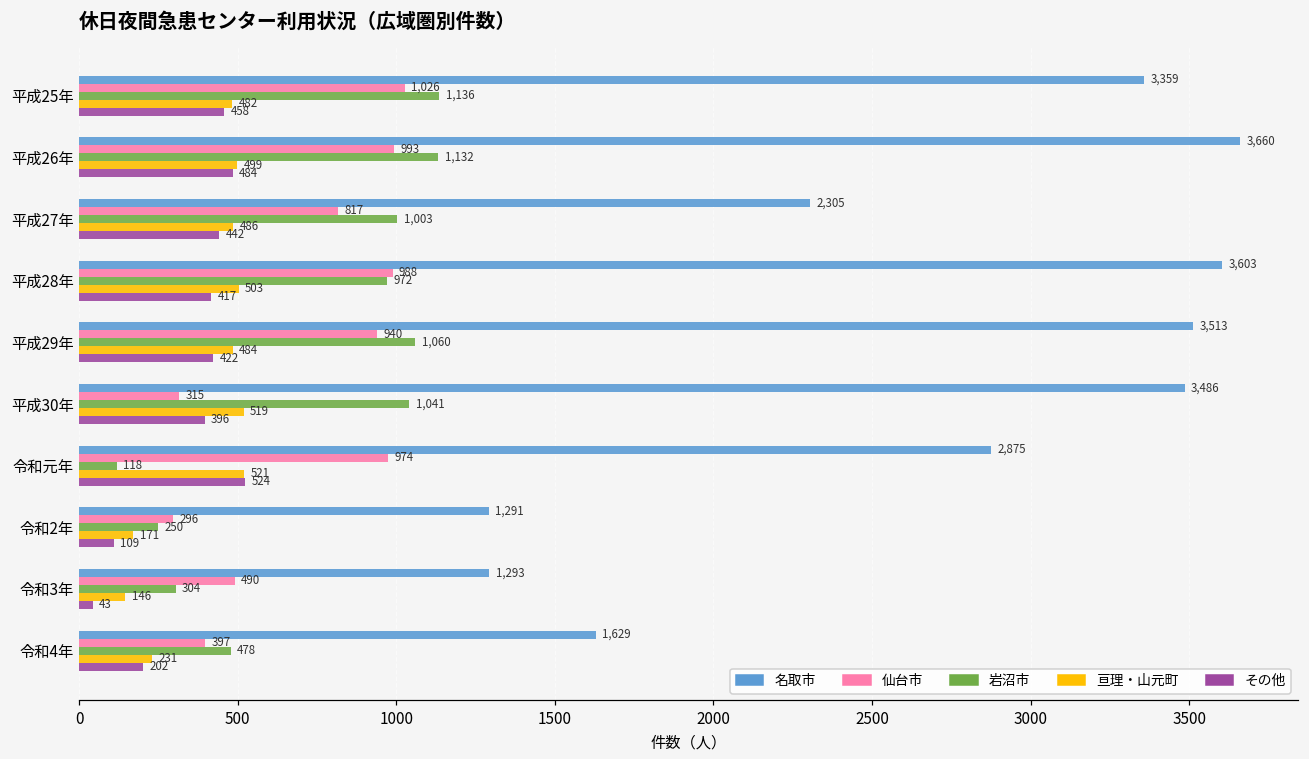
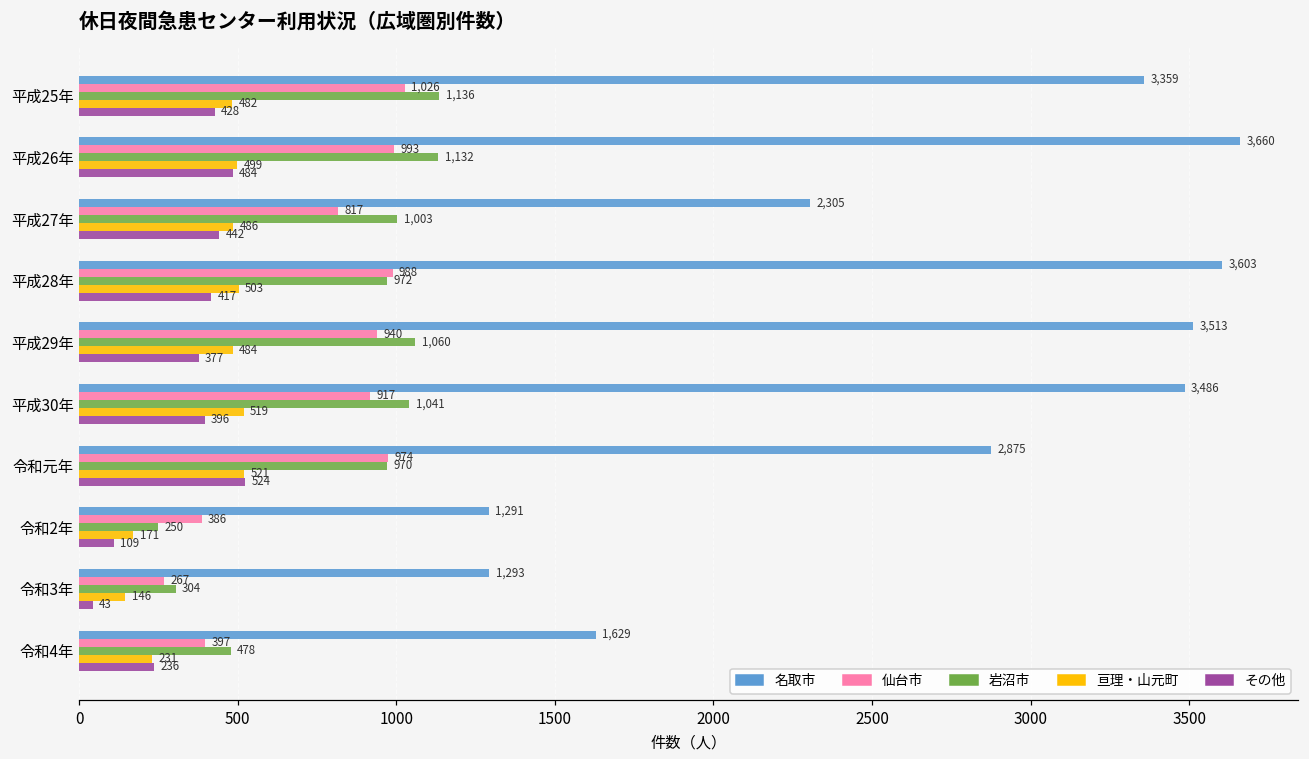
  {
    "名取市": {
      "平成25年": "3,359",
      "平成26年": "3,660",
      "平成27年": "2,305",
      "平成28年": "3,603",
      "平成29年": "3,513",
      "平成30年": "3,486",
      "令和元年": "2,875",
      "令和2年": "1,291",
      "令和3年": "1,293",
      "令和4年": "1,629"
    },
    "仙台市": {
      "平成25年": "1,026",
      "平成26年": "993",
      "平成27年": "817",
      "平成29年": "940",
-     "平成30年": "315",
-     "令和2年": "296",
-     "令和3年": "490",
+     "平成30年": "917",
+     "令和2年": "386",
+     "令和3年": "267",
      "令和4年": "397"
    },
    "岩沼市": {
      "平成25年": "1,136",
      "平成26年": "1,132",
      "平成27年": "1,003",
      "平成29年": "1,060",
      "平成30年": "1,041",
-     "令和元年": "118",
+     "令和元年": "970",
      "令和2年": "250",
      "令和3年": "304",
      "令和4年": "478"
    },
    "亘理・山元町": {
      "平成25年": "482",
      "平成27年": "486",
      "平成28年": "503",
      "平成29年": "484",
      "平成30年": "519",
      "令和2年": "171",
      "令和3年": "146"
    },
    "その他": {
-     "平成25年": "458",
+     "平成25年": "428",
      "平成27年": "442",
      "平成28年": "417",
-     "平成29年": "422",
+     "平成29年": "377",
      "平成30年": "396",
      "令和2年": "109",
      "令和3年": "43",
-     "令和4年": "202"
+     "令和4年": "236"
    }
  }
